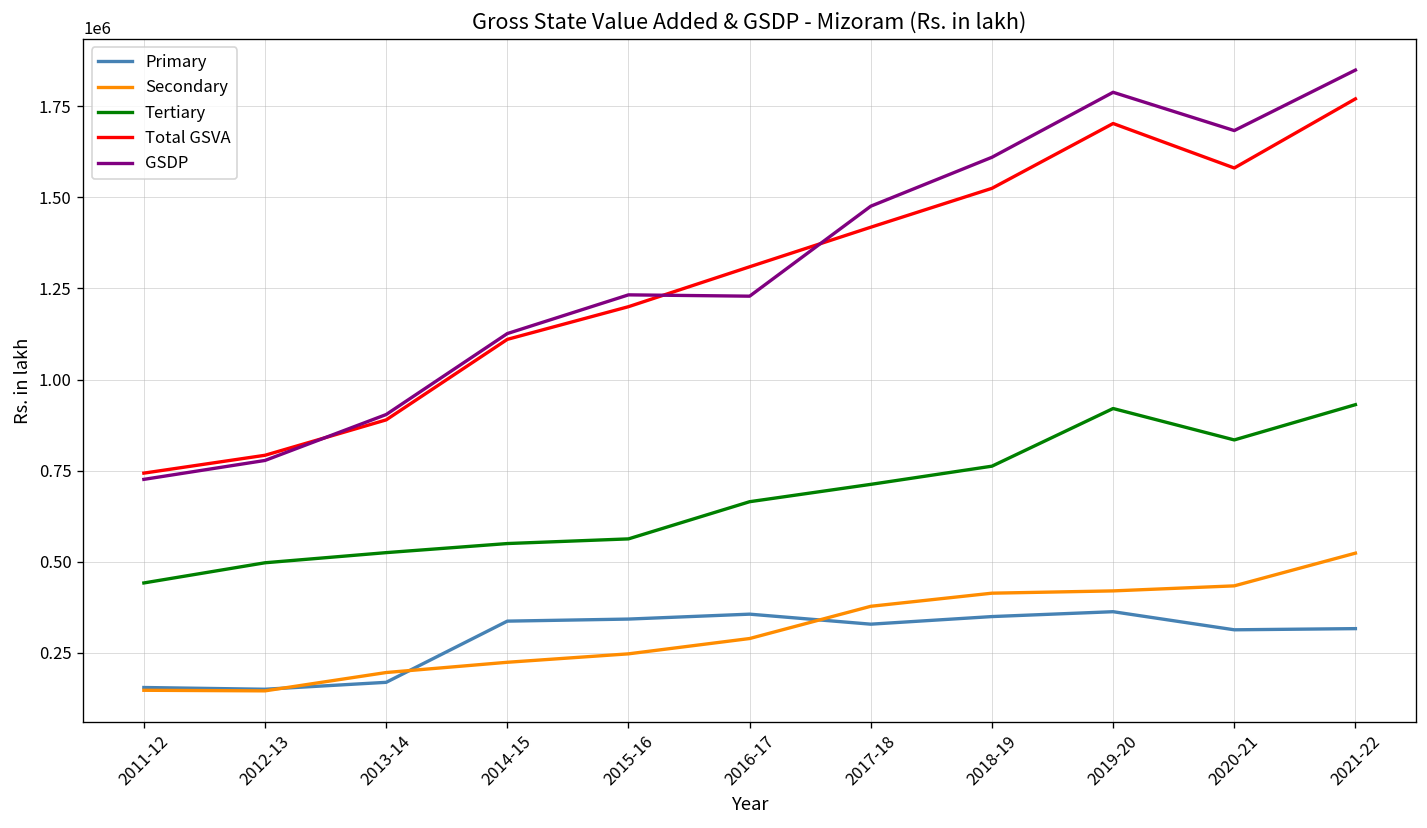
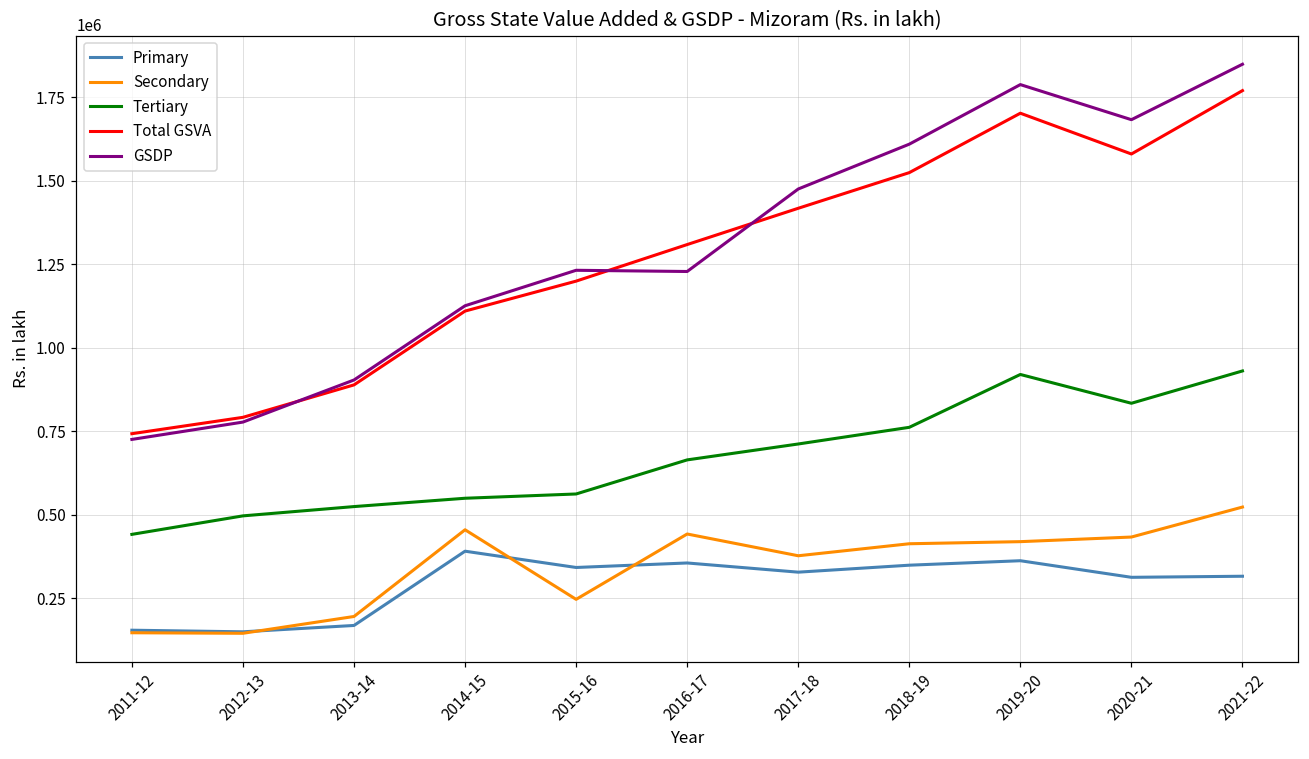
  {
    "Primary": {
      "2013-14": 170000,
-     "2014-15": 340000,
+     "2014-15": 390000,
      "2015-16": 340000,
      "2016-17": 360000,
      "2017-18": 330000,
      "2018-19": 350000,
      "2019-20": 360000,
      "2020-21": 310000,
      "2021-22": 320000
    },
    "Secondary": {
      "2013-14": 200000,
-     "2014-15": 220000,
+     "2014-15": 460000,
      "2015-16": 250000,
-     "2016-17": 290000,
+     "2016-17": 440000,
      "2017-18": 380000,
      "2018-19": 410000,
      "2019-20": 420000,
      "2020-21": 430000,
      "2021-22": 520000
    },
    "Tertiary": {
      "2011-12": 440000,
      "2012-13": 500000,
      "2013-14": 520000,
      "2014-15": 550000,
      "2015-16": 560000,
      "2016-17": 660000,
      "2017-18": 710000,
      "2018-19": 760000,
      "2019-20": 920000,
      "2020-21": 830000,
      "2021-22": 930000
    },
    "Total GSVA": {
      "2011-12": 740000,
      "2012-13": 790000,
      "2013-14": 890000,
      "2014-15": 1110000,
      "2015-16": 1200000,
      "2016-17": 1310000,
      "2017-18": 1420000,
      "2018-19": 1520000,
      "2019-20": 1700000,
      "2020-21": 1580000,
      "2021-22": 1770000
    },
    "GSDP": {
      "2011-12": 730000,
      "2012-13": 780000,
      "2013-14": 900000,
      "2014-15": 1130000,
      "2015-16": 1230000,
      "2016-17": 1230000,
      "2017-18": 1480000,
      "2018-19": 1610000,
      "2019-20": 1790000,
      "2020-21": 1680000,
      "2021-22": 1850000
    }
  }
